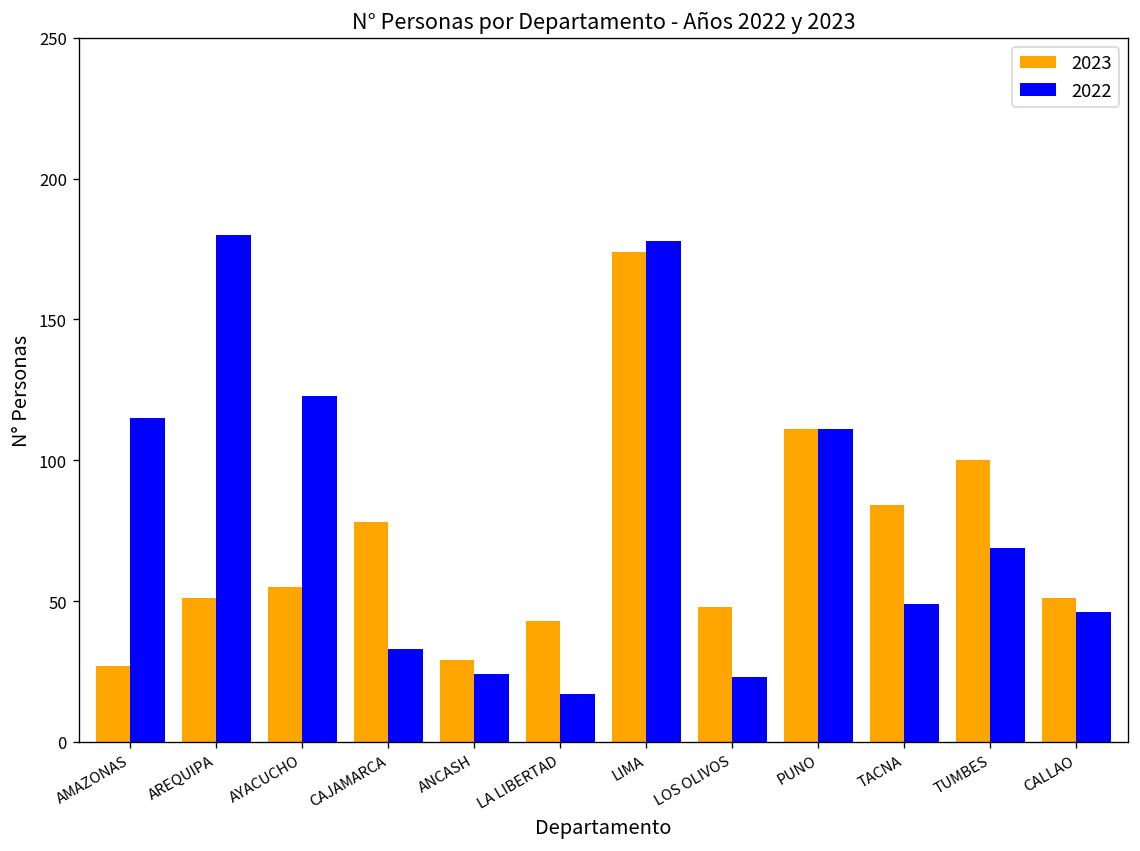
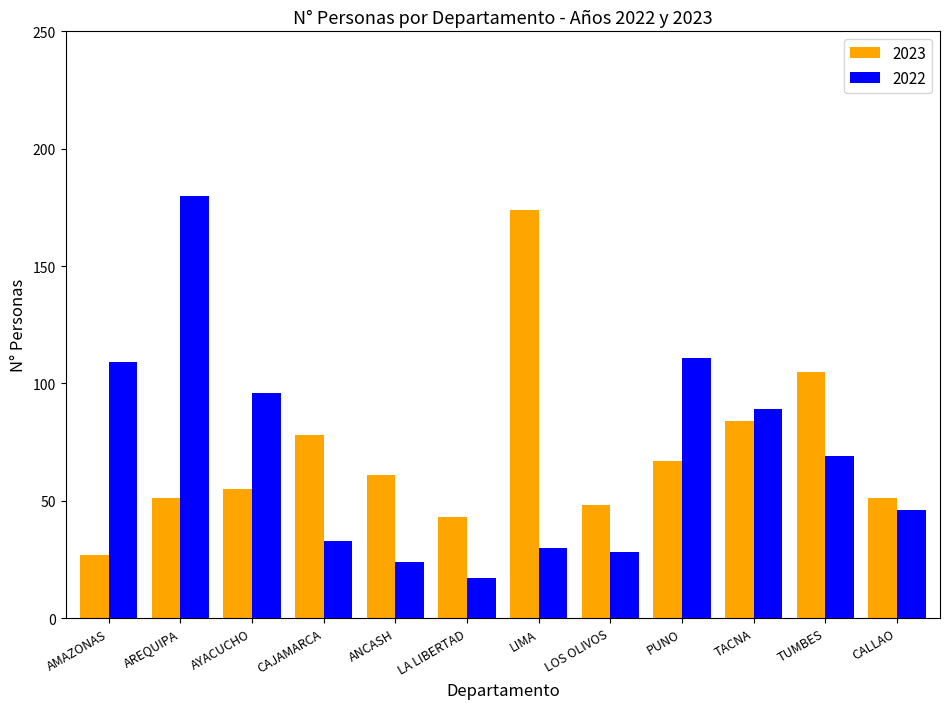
  {
    "2023": {
      "AMAZONAS": 27,
      "AREQUIPA": 51,
      "AYACUCHO": 55,
      "CAJAMARCA": 78,
-     "ANCASH": 29,
+     "ANCASH": 61,
      "LA LIBERTAD": 43,
      "LIMA": 174,
      "LOS OLIVOS": 48,
-     "PUNO": 111,
+     "PUNO": 67,
      "TACNA": 84,
-     "TUMBES": 100,
+     "TUMBES": 105,
      "CALLAO": 51
    },
    "2022": {
-     "AMAZONAS": 115,
+     "AMAZONAS": 109,
      "AREQUIPA": 180,
-     "AYACUCHO": 123,
+     "AYACUCHO": 96,
      "CAJAMARCA": 33,
      "ANCASH": 24,
      "LA LIBERTAD": 17,
-     "LIMA": 178,
-     "LOS OLIVOS": 23,
+     "LIMA": 30,
+     "LOS OLIVOS": 28,
      "PUNO": 111,
-     "TACNA": 49,
+     "TACNA": 89,
      "TUMBES": 69,
      "CALLAO": 46
    }
  }
